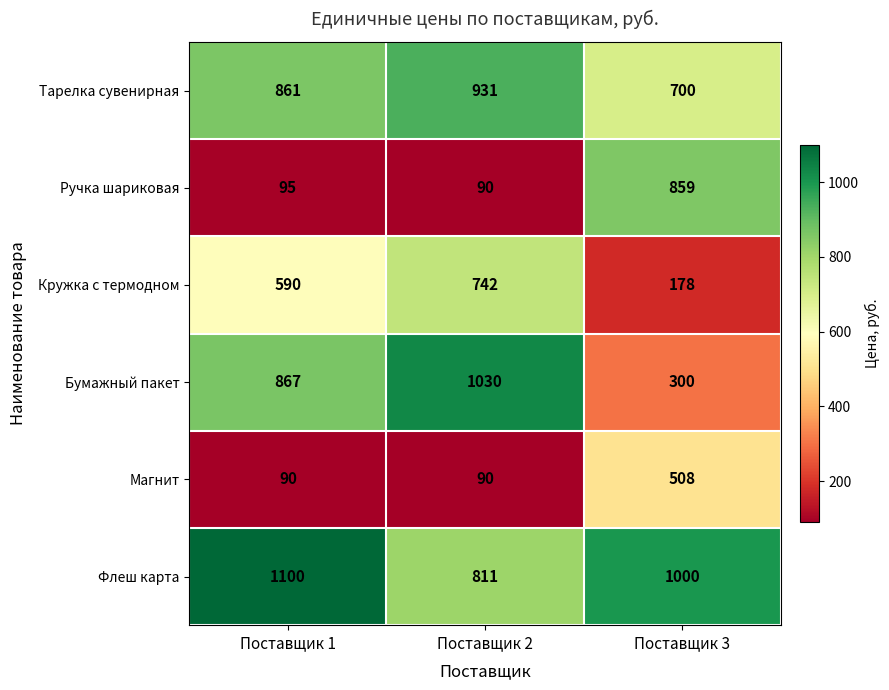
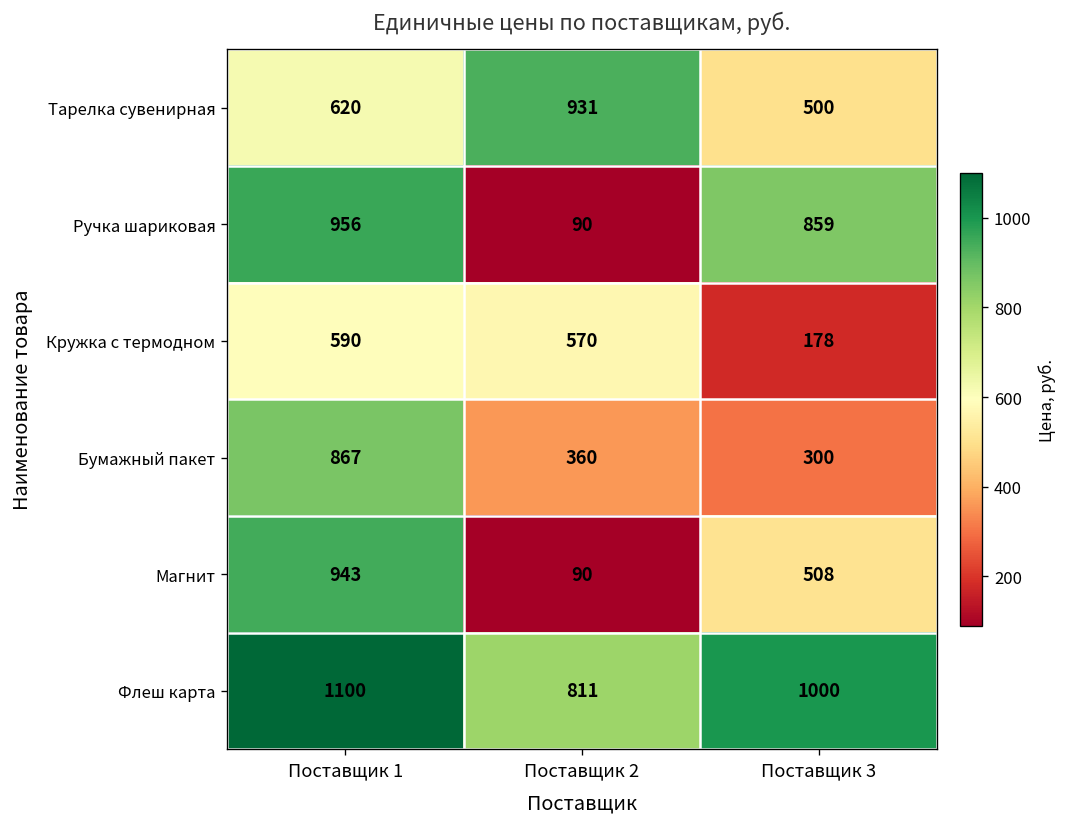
  {
    "Тарелка сувенирная": {
-     "Поставщик 1": 861,
+     "Поставщик 1": 620,
      "Поставщик 2": 931,
-     "Поставщик 3": 700
+     "Поставщик 3": 500
    },
    "Ручка шариковая": {
-     "Поставщик 1": 95,
+     "Поставщик 1": 956,
      "Поставщик 2": 90,
      "Поставщик 3": 859
    },
    "Кружка с термодном": {
      "Поставщик 1": 590,
-     "Поставщик 2": 742,
+     "Поставщик 2": 570,
      "Поставщик 3": 178
    },
    "Бумажный пакет": {
      "Поставщик 1": 867,
-     "Поставщик 2": 1030,
+     "Поставщик 2": 360,
      "Поставщик 3": 300
    },
    "Магнит": {
-     "Поставщик 1": 90,
+     "Поставщик 1": 943,
      "Поставщик 2": 90,
      "Поставщик 3": 508
    },
    "Флеш карта": {
      "Поставщик 1": 1100,
      "Поставщик 2": 811,
      "Поставщик 3": 1000
    }
  }
